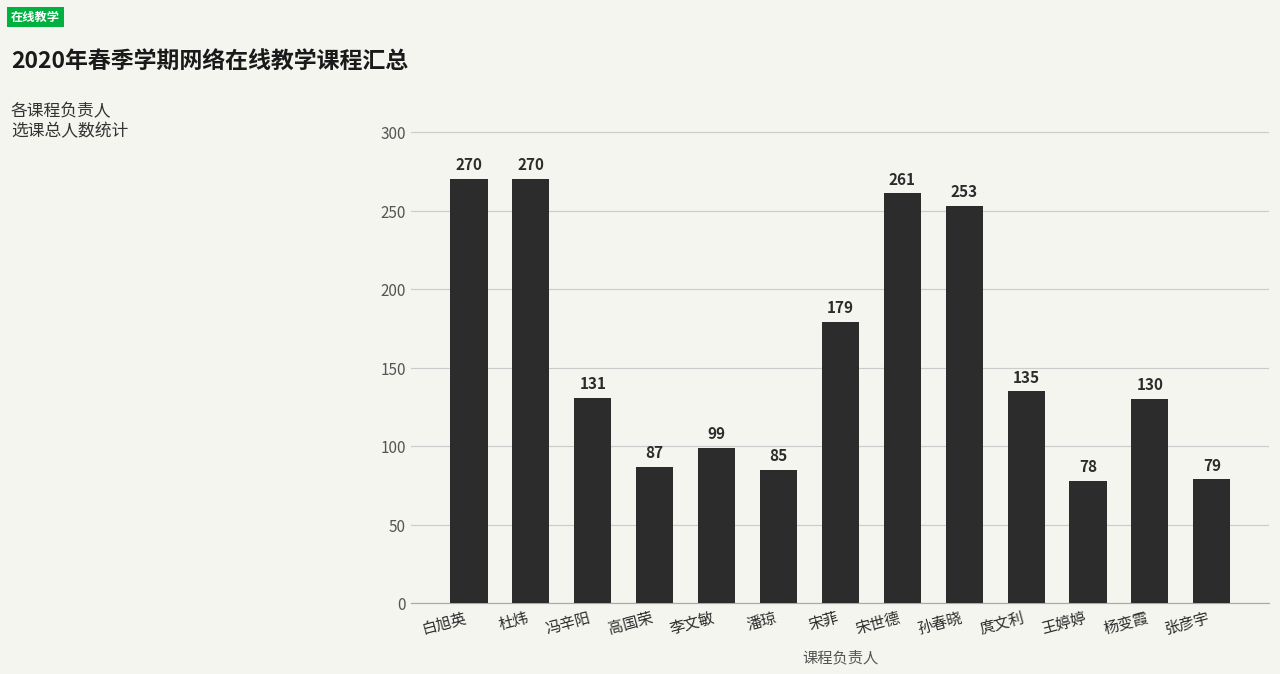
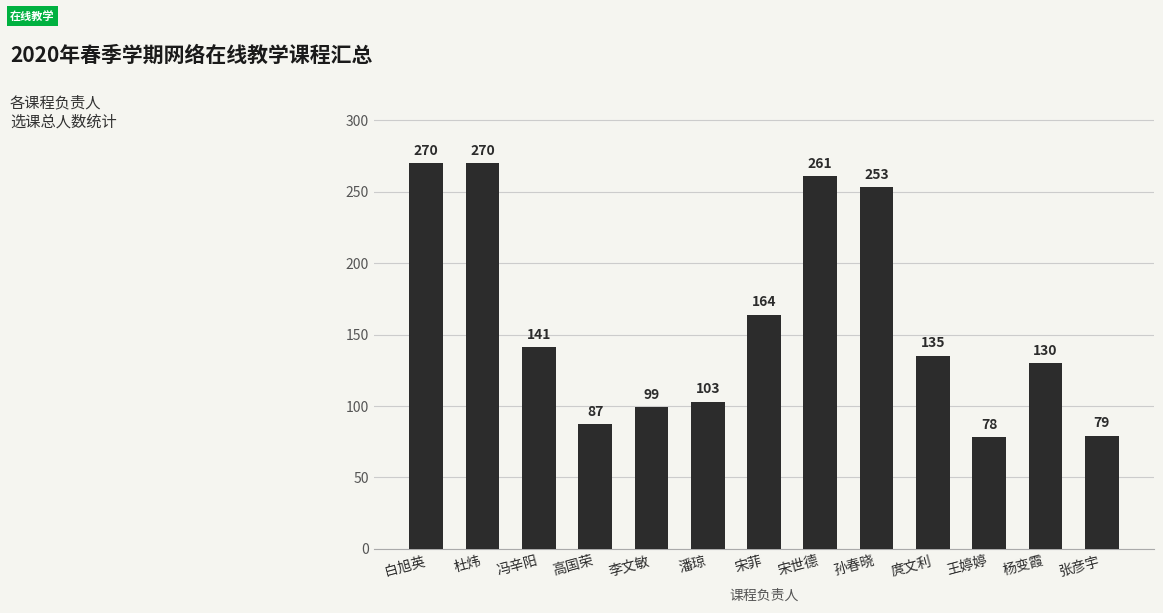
  {
    "白旭英": 270,
    "杜炜": 270,
-   "冯辛阳": 131,
+   "冯辛阳": 141,
    "高国荣": 87,
    "李文敏": 99,
-   "潘琼": 85,
-   "宋菲": 179,
+   "潘琼": 103,
+   "宋菲": 164,
    "宋世德": 261,
    "孙春晓": 253,
    "庹文利": 135,
    "王婷婷": 78,
    "杨变霞": 130,
    "张彦宇": 79
  }
